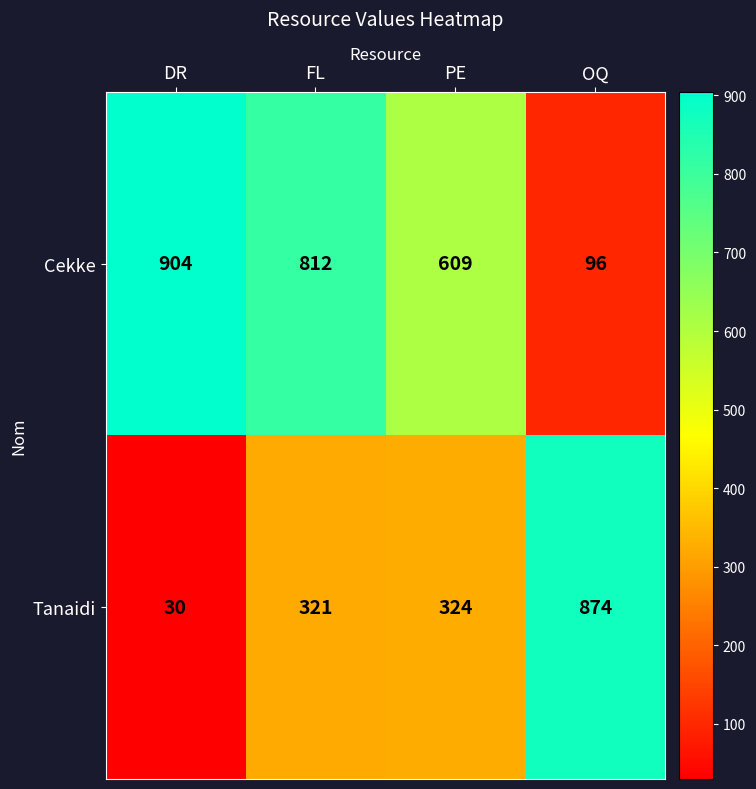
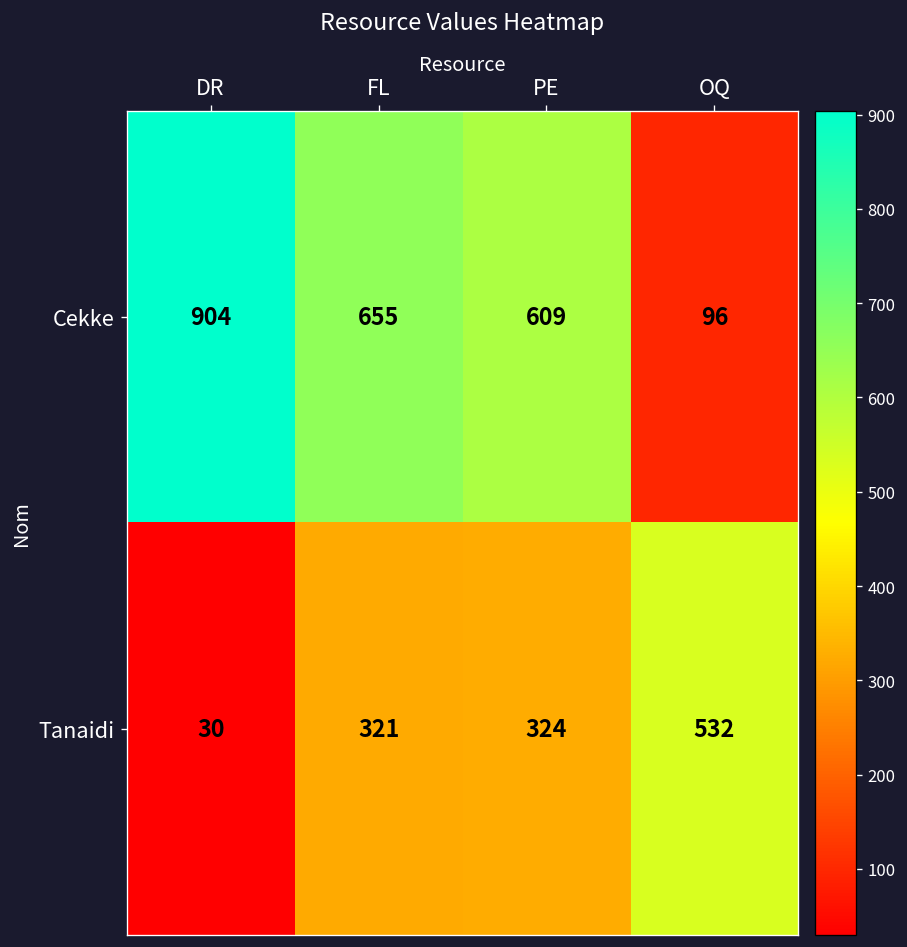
  {
    "Cekke": {
      "DR": 904,
-     "FL": 812,
+     "FL": 655,
      "PE": 609,
      "OQ": 96
    },
    "Tanaidi": {
      "DR": 30,
      "FL": 321,
      "PE": 324,
-     "OQ": 874
+     "OQ": 532
    }
  }
